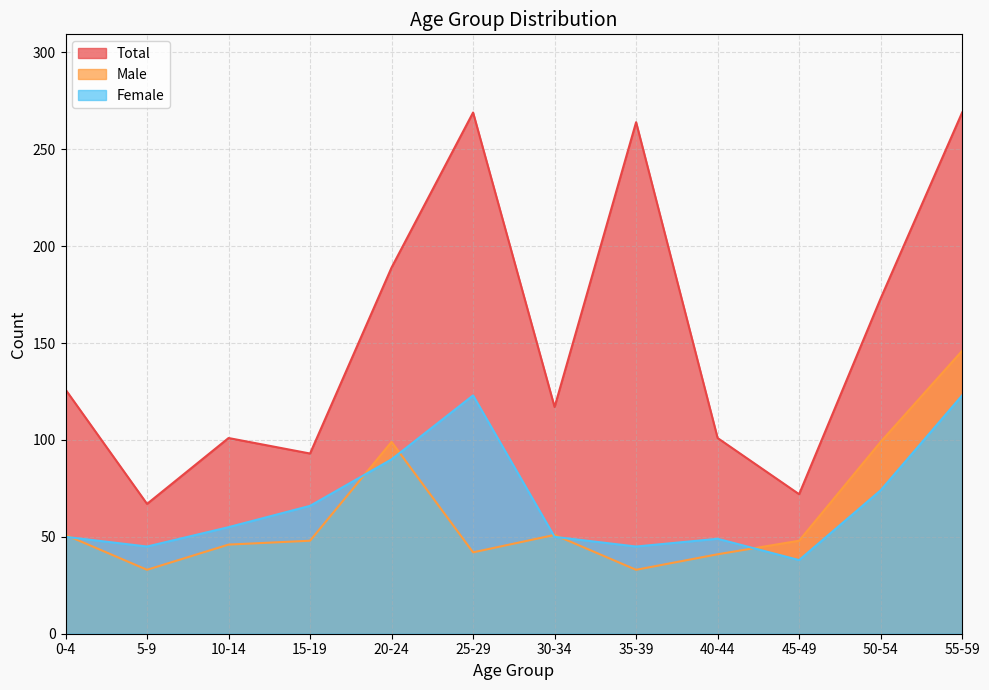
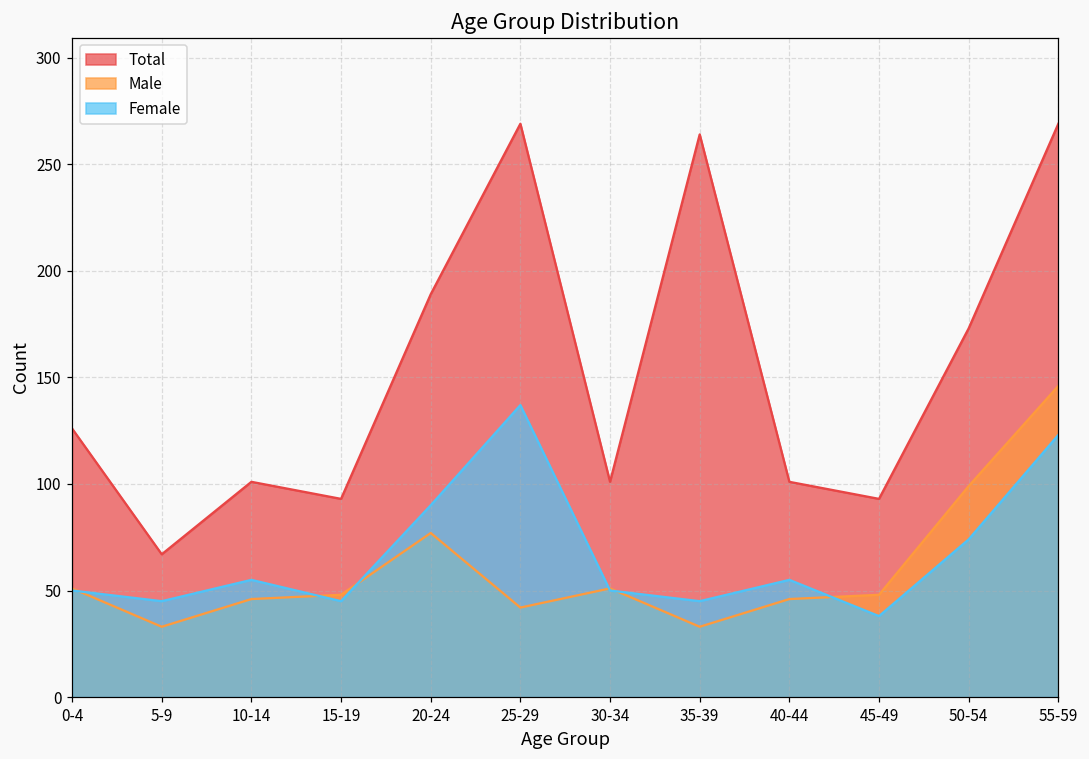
  {
    "Total": {
      "0-4": 126,
      "5-9": 67,
      "10-14": 101,
      "15-19": 93,
      "20-24": 189,
      "25-29": 269,
-     "30-34": 117,
+     "30-34": 101,
      "35-39": 264,
      "40-44": 101,
-     "45-49": 72,
+     "45-49": 93,
      "50-54": 173,
      "55-59": 269
    },
    "Male": {
      "5-9": 33,
      "10-14": 46,
      "15-19": 48,
-     "20-24": 99,
+     "20-24": 77,
      "25-29": 42,
      "35-39": 33,
-     "40-44": 41,
+     "40-44": 46,
      "45-49": 48,
      "50-54": 99,
      "55-59": 146
    },
    "Female": {
      "5-9": 45,
      "10-14": 55,
-     "15-19": 66,
+     "15-19": 45,
      "20-24": 90,
-     "25-29": 123,
+     "25-29": 137,
      "35-39": 45,
-     "40-44": 49,
+     "40-44": 55,
      "45-49": 38,
      "50-54": 74,
      "55-59": 123
    }
  }
